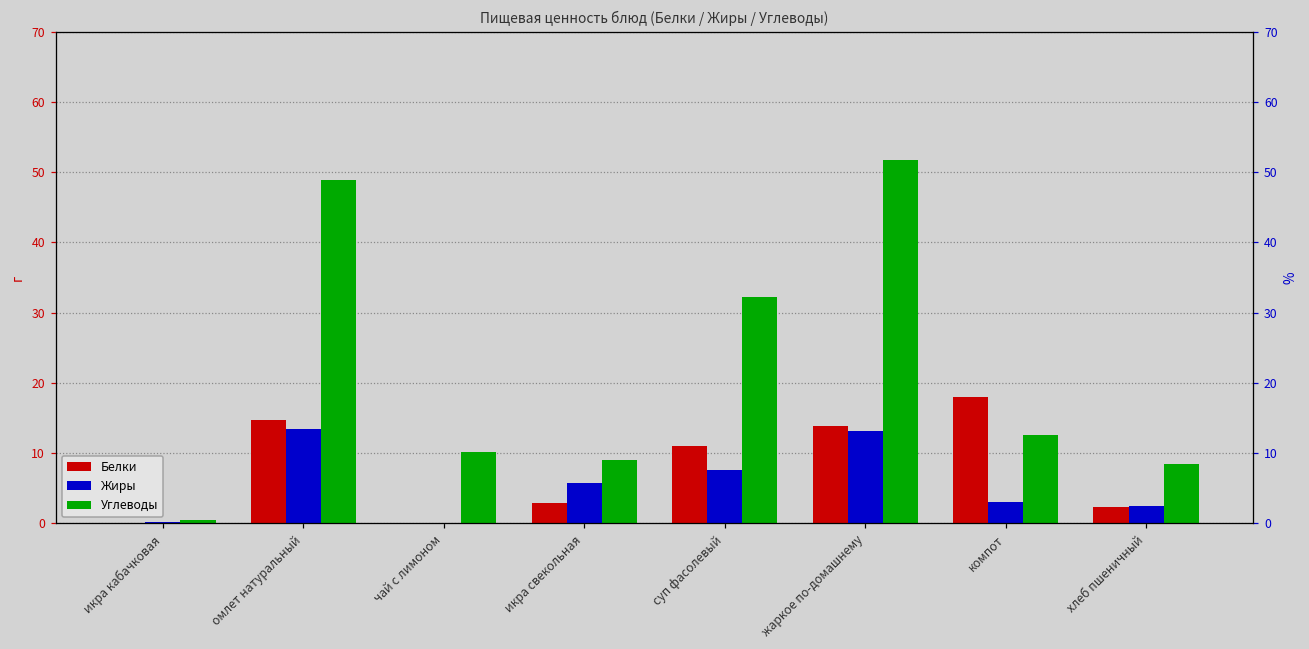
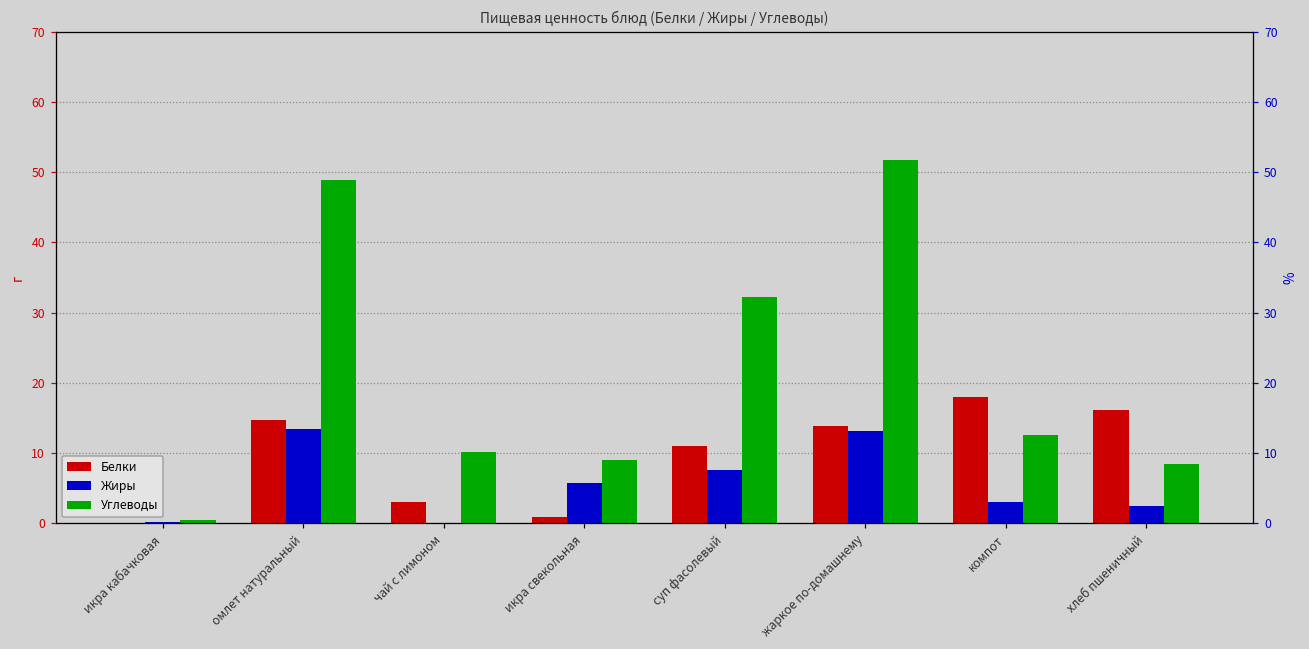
  {
    "Белки": {
      "икра кабачковая": 0,
      "омлет натуральный": 15,
-     "чай с лимоном": 0,
-     "икра свекольная": 3,
+     "чай с лимоном": 3,
+     "икра свекольная": 1,
      "суп фасолевый": 11,
      "жаркое по-домашнему": 14,
      "компот": 18,
-     "хлеб пшеничный": 2
+     "хлеб пшеничный": 16
    },
    "Жиры": {
      "омлет натуральный": 13,
      "чай с лимоном": 0,
      "икра свекольная": 6,
      "суп фасолевый": 8,
      "жаркое по-домашнему": 13,
      "компот": 3,
      "хлеб пшеничный": 2
    },
    "Углеводы": {
      "икра кабачковая": 0,
      "омлет натуральный": 49,
      "чай с лимоном": 10,
      "икра свекольная": 9,
      "суп фасолевый": 32,
      "жаркое по-домашнему": 52,
      "компот": 13,
      "хлеб пшеничный": 8
    }
  }
